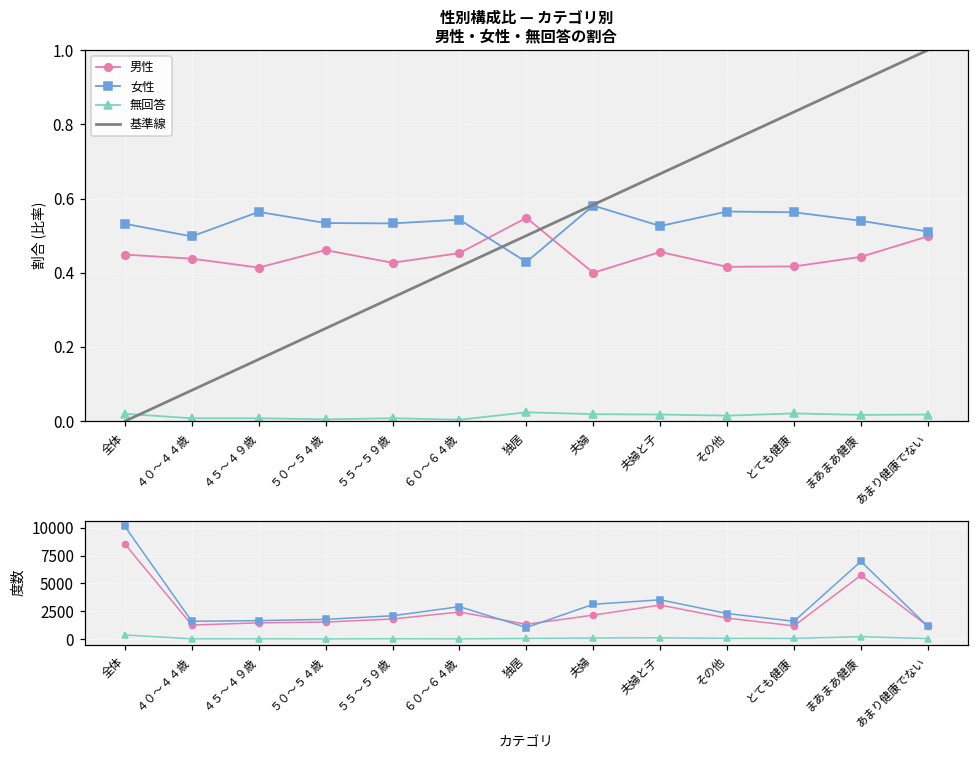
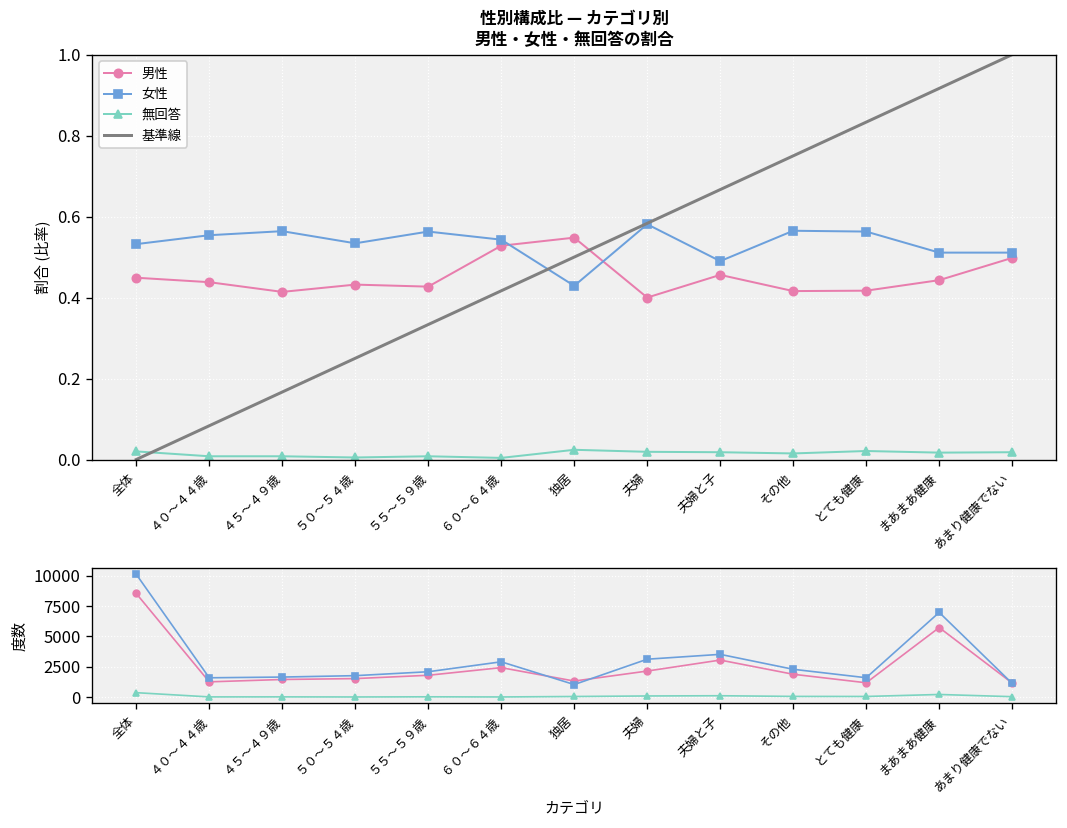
  {
    "性別構成比 — カテゴリ別 男性・女性・無回答の割合": {
      "男性": {
        "全体": 0.45,
        "４０～４４歳": 0.44,
        "４５～４９歳": 0.41,
-       "５０～５４歳": 0.46,
+       "５０～５４歳": 0.43,
        "５５～５９歳": 0.43,
-       "６０～６４歳": 0.45,
+       "６０～６４歳": 0.53,
        "独居": 0.55,
        "夫婦": 0.40,
        "夫婦と子": 0.46,
        "その他": 0.42,
        "とても健康": 0.42,
        "まあまあ健康": 0.44,
        "あまり健康でない": 0.50
      },
      "女性": {
        "全体": 0.53,
-       "４０～４４歳": 0.50,
+       "４０～４４歳": 0.55,
        "４５～４９歳": 0.56,
        "５０～５４歳": 0.53,
-       "５５～５９歳": 0.53,
+       "５５～５９歳": 0.56,
        "６０～６４歳": 0.54,
        "独居": 0.43,
-       "夫婦と子": 0.53,
+       "夫婦と子": 0.49,
        "その他": 0.57,
        "とても健康": 0.56,
-       "まあまあ健康": 0.54,
+       "まあまあ健康": 0.51,
        "あまり健康でない": 0.51
      },
      "無回答": {
        "全体": 0.02,
        "４０～４４歳": 0.01,
        "４５～４９歳": 0.01,
        "５０～５４歳": 0.01,
        "５５～５９歳": 0.01,
        "６０～６４歳": 0.00,
        "独居": 0.02,
        "夫婦": 0.02,
        "夫婦と子": 0.02,
        "その他": 0.02,
        "とても健康": 0.02,
        "まあまあ健康": 0.02,
        "あまり健康でない": 0.02
      },
      "基準線": {
        "全体": 0.00,
        "４０～４４歳": 0.08,
        "４５～４９歳": 0.17,
        "５０～５４歳": 0.25,
        "５５～５９歳": 0.33,
        "６０～６４歳": 0.42,
        "独居": 0.50,
        "夫婦と子": 0.67,
        "その他": 0.75,
        "とても健康": 0.83,
        "まあまあ健康": 0.92,
        "あまり健康でない": 1.00
      }
    }
  }
